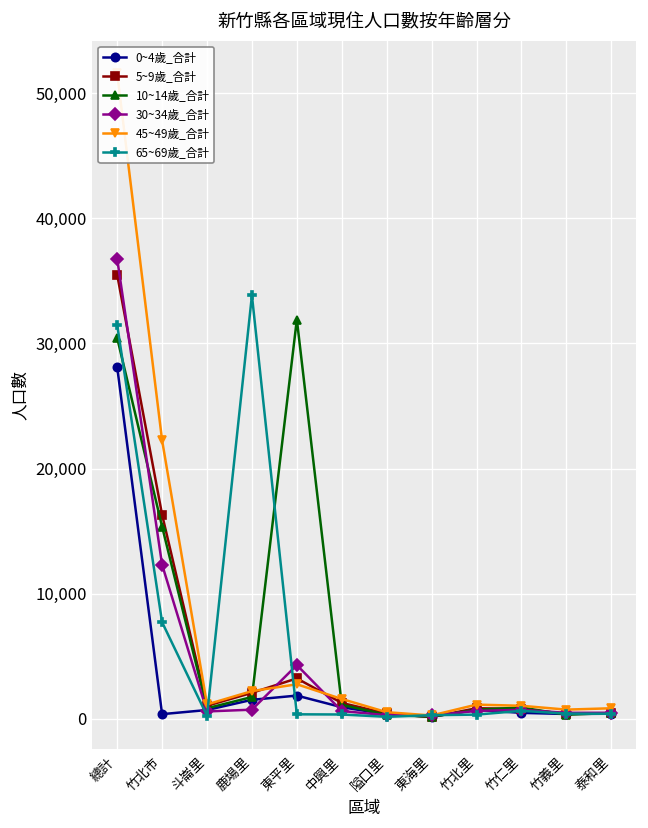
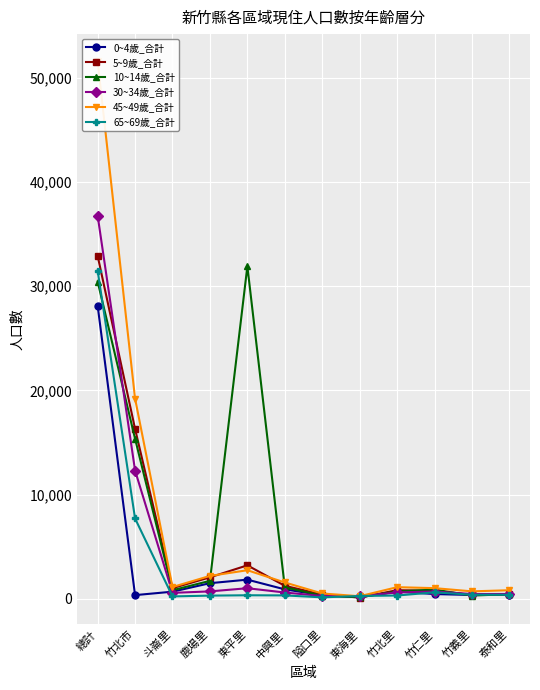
  {
    "0~4歲_合計": {
      "總計": "28,100",
      "竹北市": "400",
      "東平里": "1,800"
    },
    "5~9歲_合計": {
-     "總計": "35,500",
+     "總計": "32,900",
      "竹北市": "16,300",
      "東平里": "3,200"
    },
    "10~14歲_合計": {
      "總計": "30,500",
      "竹北市": "15,400",
      "東平里": "31,900"
    },
    "30~34歲_合計": {
      "總計": "36,800",
      "竹北市": "12,300",
      "鹿場里": "700",
-     "東平里": "4,300",
+     "東平里": "1,000",
      "中興里": "600"
    },
    "45~49歲_合計": {
-     "竹北市": "22,300",
+     "竹北市": "19,200",
      "東平里": "2,700",
      "中興里": "1,600",
      "竹北里": "1,100",
      "竹義里": "700",
      "泰和里": "800"
    },
    "65~69歲_合計": {
      "總計": "31,500",
      "竹北市": "7,700",
      "斗崙里": "200",
-     "鹿場里": "33,800",
+     "鹿場里": "300",
      "東平里": "300",
      "中興里": "300",
      "竹北里": "300"
    }
  }
